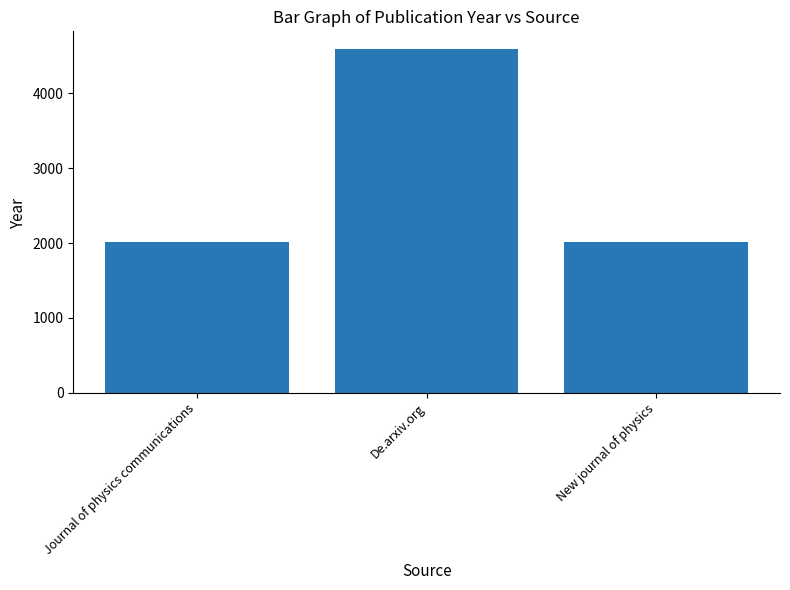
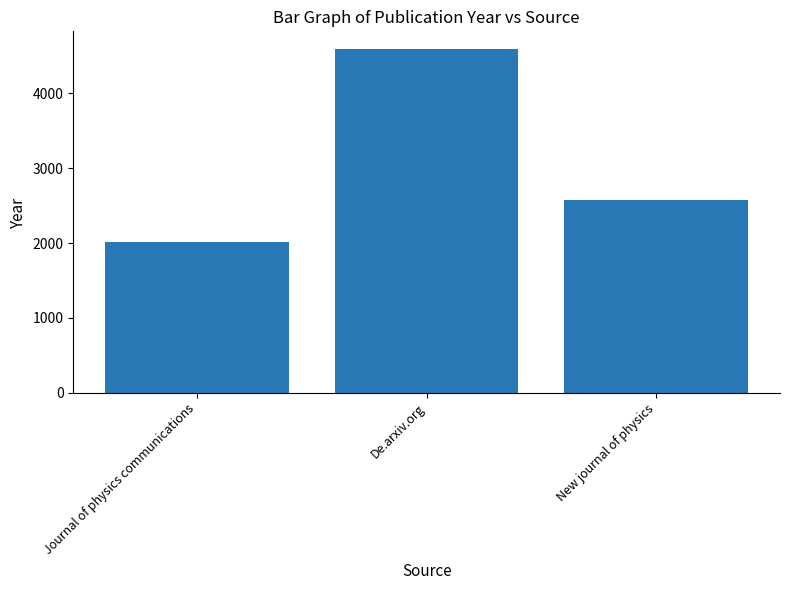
  {
    "Journal of physics communications": 2000,
    "De.arxiv.org": 4600,
-   "New journal of physics": 2000
+   "New journal of physics": 2600
  }
